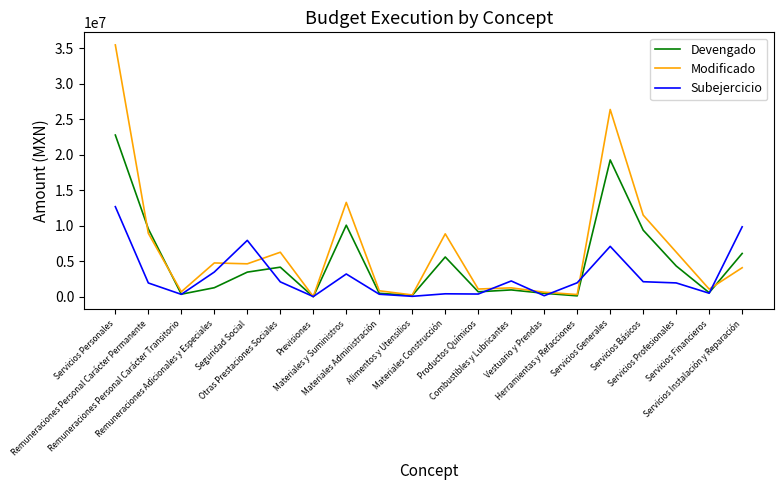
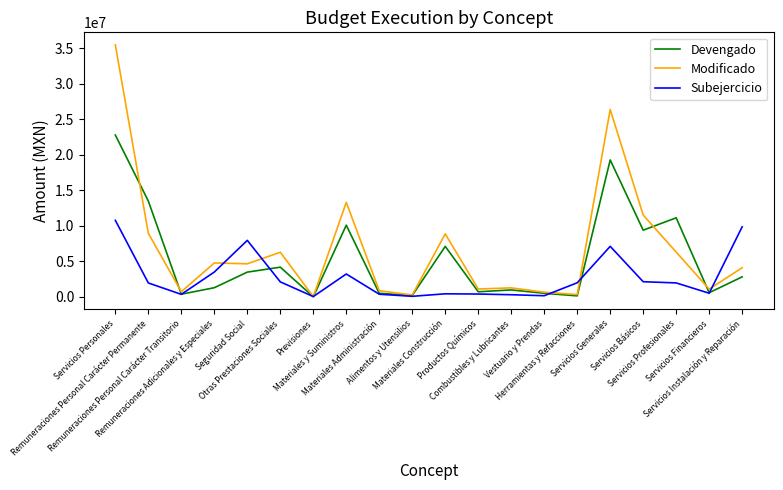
  {
    "Devengado": {
      "Servicios Personales": 23000000,
-     "Remuneraciones Personal Carácter Permanente": 10000000,
+     "Remuneraciones Personal Carácter Permanente": 13000000,
      "Remuneraciones Adicionales y Especiales": 1000000,
      "Seguridad Social": 3000000,
      "Otras Prestaciones Sociales": 4000000,
      "Materiales y Suministros": 10000000,
-     "Materiales Construcción": 6000000,
+     "Materiales Construcción": 7000000,
      "Servicios Generales": 19000000,
      "Servicios Básicos": 9000000,
-     "Servicios Profesionales": 4000000,
-     "Servicios Instalación y Reparación": 6000000
+     "Servicios Profesionales": 11000000,
+     "Servicios Instalación y Reparación": 3000000
    },
    "Modificado": {
      "Servicios Personales": 35000000,
      "Remuneraciones Personal Carácter Permanente": 9000000,
      "Remuneraciones Adicionales y Especiales": 5000000,
      "Seguridad Social": 5000000,
      "Otras Prestaciones Sociales": 6000000,
      "Materiales y Suministros": 13000000,
      "Materiales Construcción": 9000000,
      "Productos Químicos": 1000000,
      "Servicios Generales": 26000000,
      "Servicios Básicos": 12000000,
      "Servicios Profesionales": 6000000,
      "Servicios Financieros": 1000000,
      "Servicios Instalación y Reparación": 4000000
    },
    "Subejercicio": {
-     "Servicios Personales": 13000000,
+     "Servicios Personales": 11000000,
      "Remuneraciones Personal Carácter Permanente": 2000000,
      "Remuneraciones Adicionales y Especiales": 3000000,
      "Seguridad Social": 8000000,
      "Otras Prestaciones Sociales": 2000000,
      "Materiales y Suministros": 3000000,
      "Materiales Construcción": 0,
-     "Combustibles y Lubricantes": 2000000,
+     "Combustibles y Lubricantes": 0,
      "Herramientas y Refacciones": 2000000,
      "Servicios Generales": 7000000,
      "Servicios Básicos": 2000000,
      "Servicios Profesionales": 2000000,
      "Servicios Instalación y Reparación": 10000000
    }
  }
